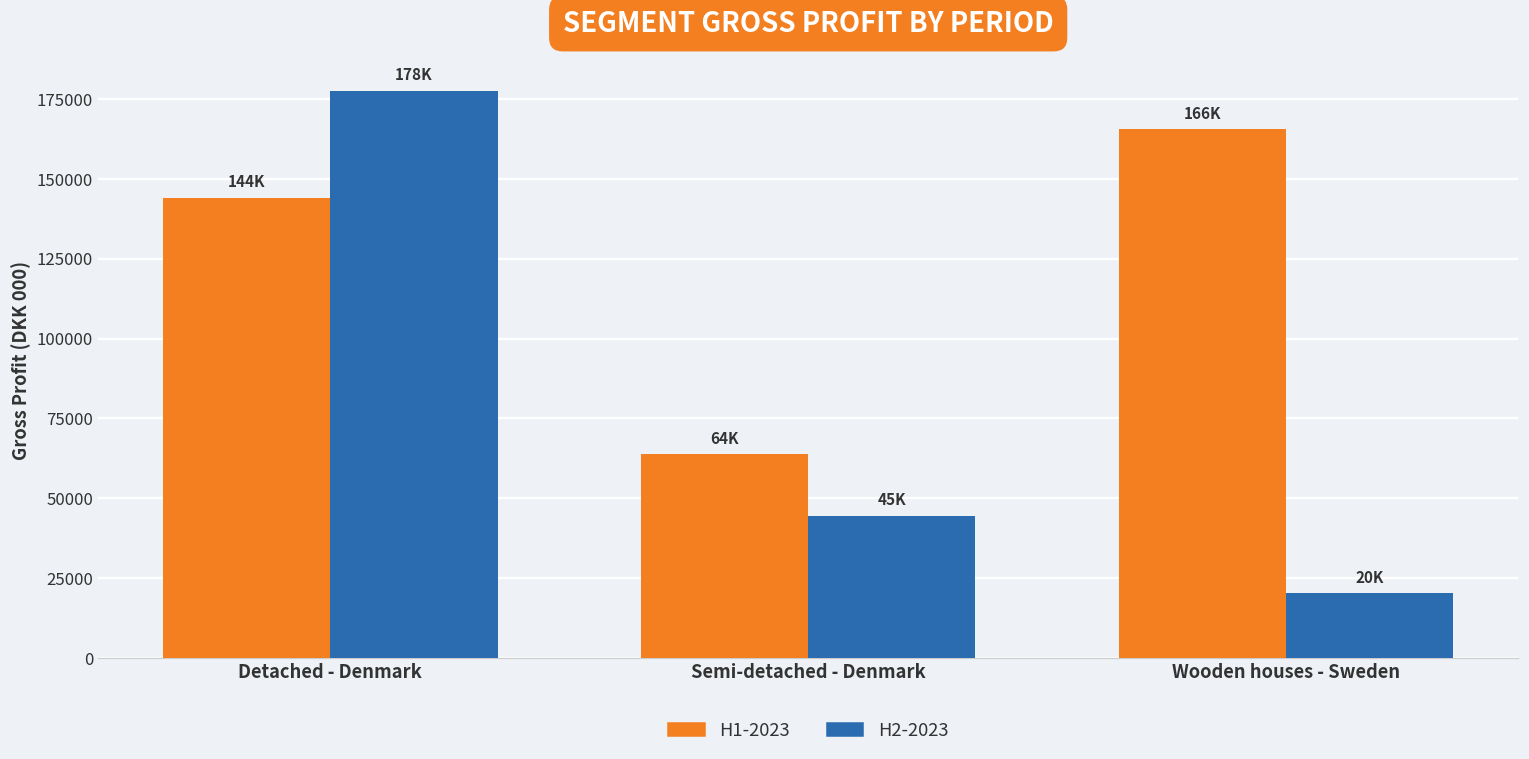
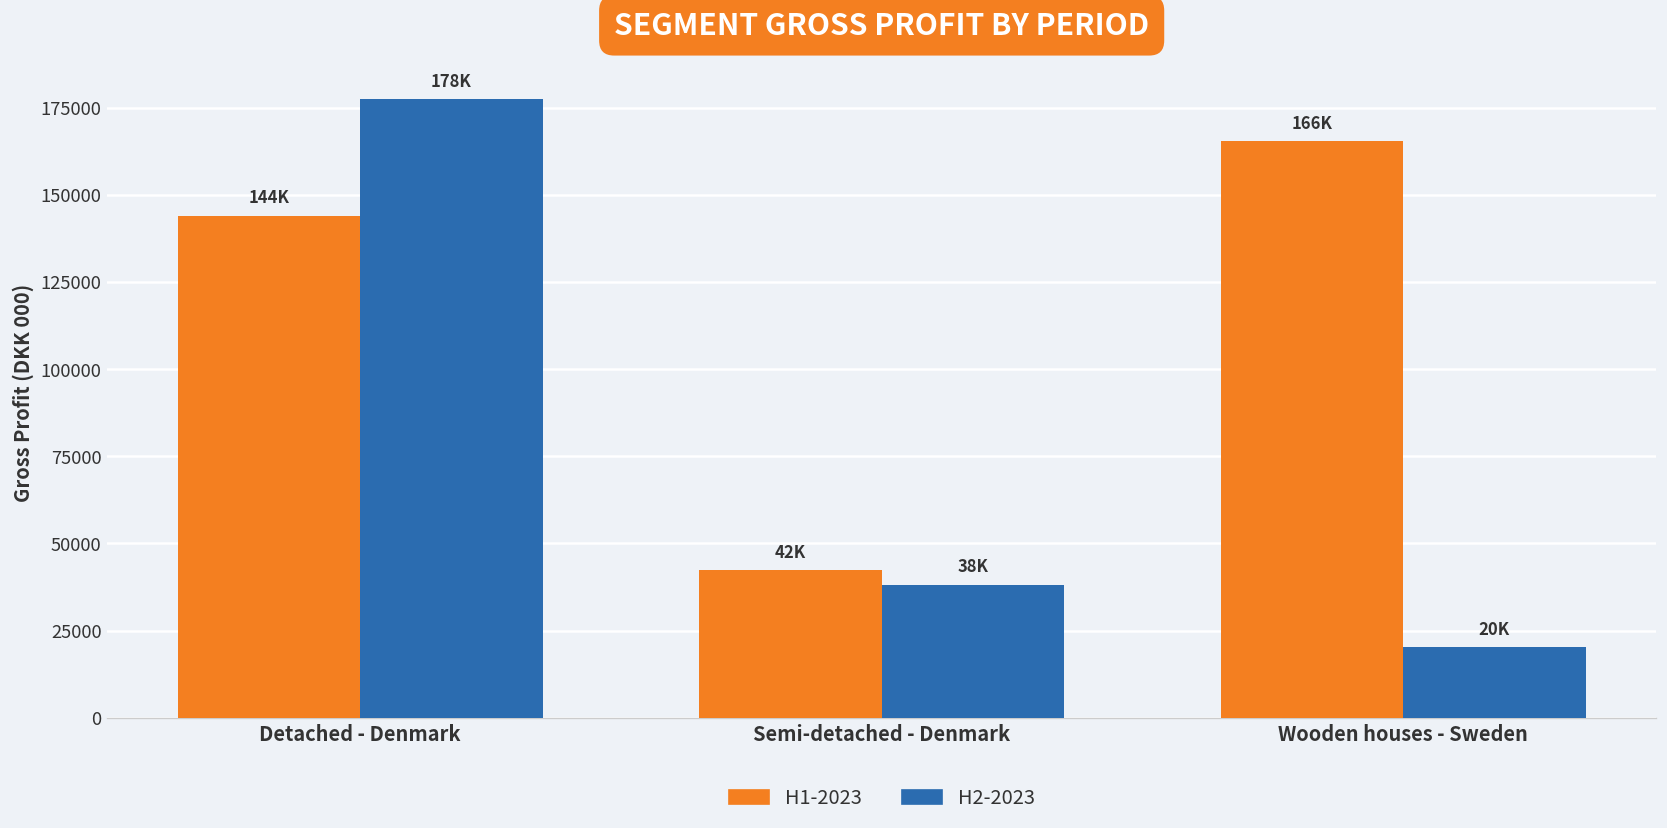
  {
    "H1-2023": {
      "Detached - Denmark": "144K",
-     "Semi-detached - Denmark": "64K",
+     "Semi-detached - Denmark": "42K",
      "Wooden houses - Sweden": "166K"
    },
    "H2-2023": {
      "Detached - Denmark": "178K",
-     "Semi-detached - Denmark": "45K",
+     "Semi-detached - Denmark": "38K",
      "Wooden houses - Sweden": "20K"
    }
  }
